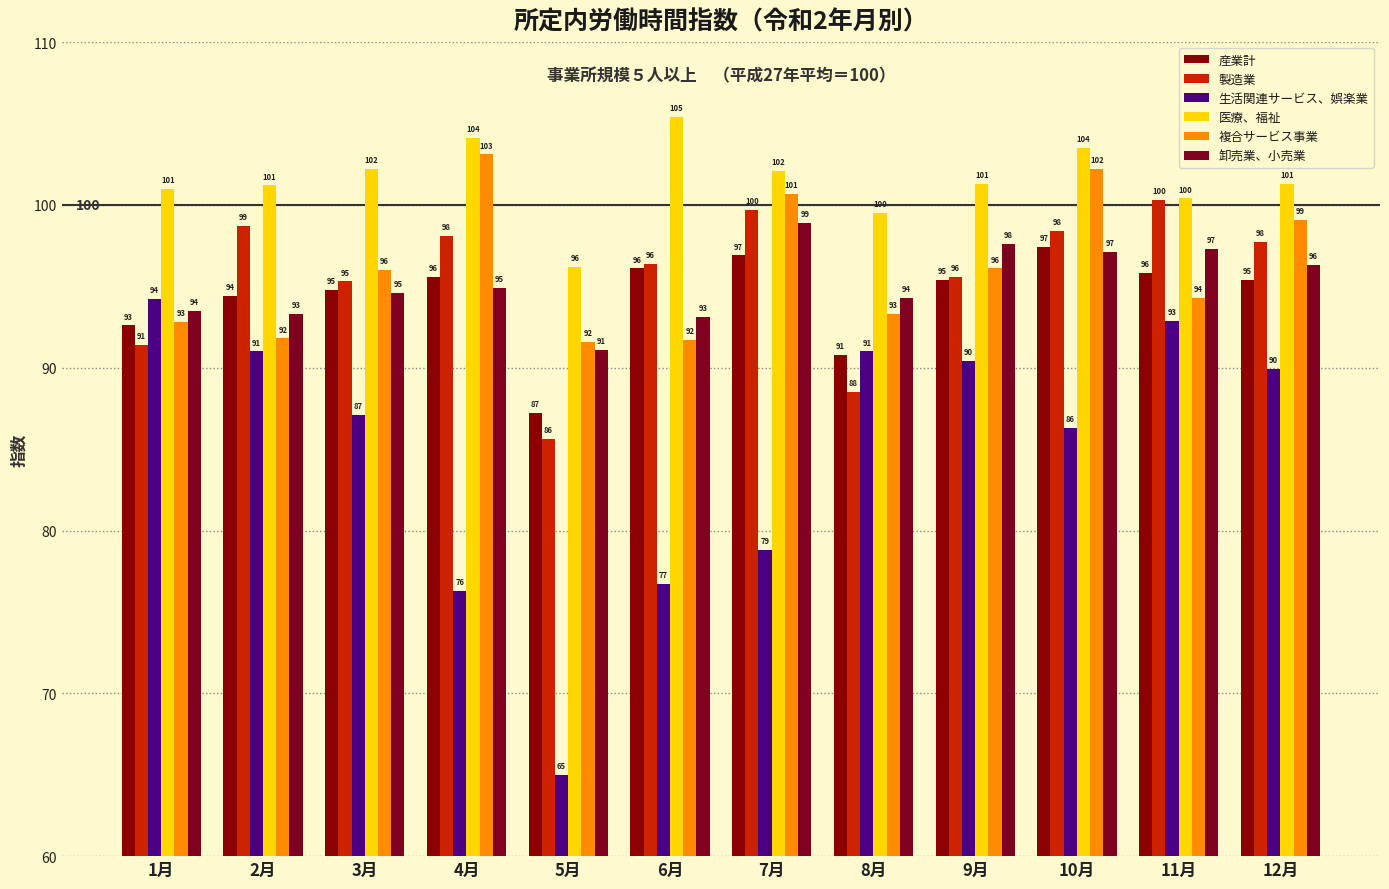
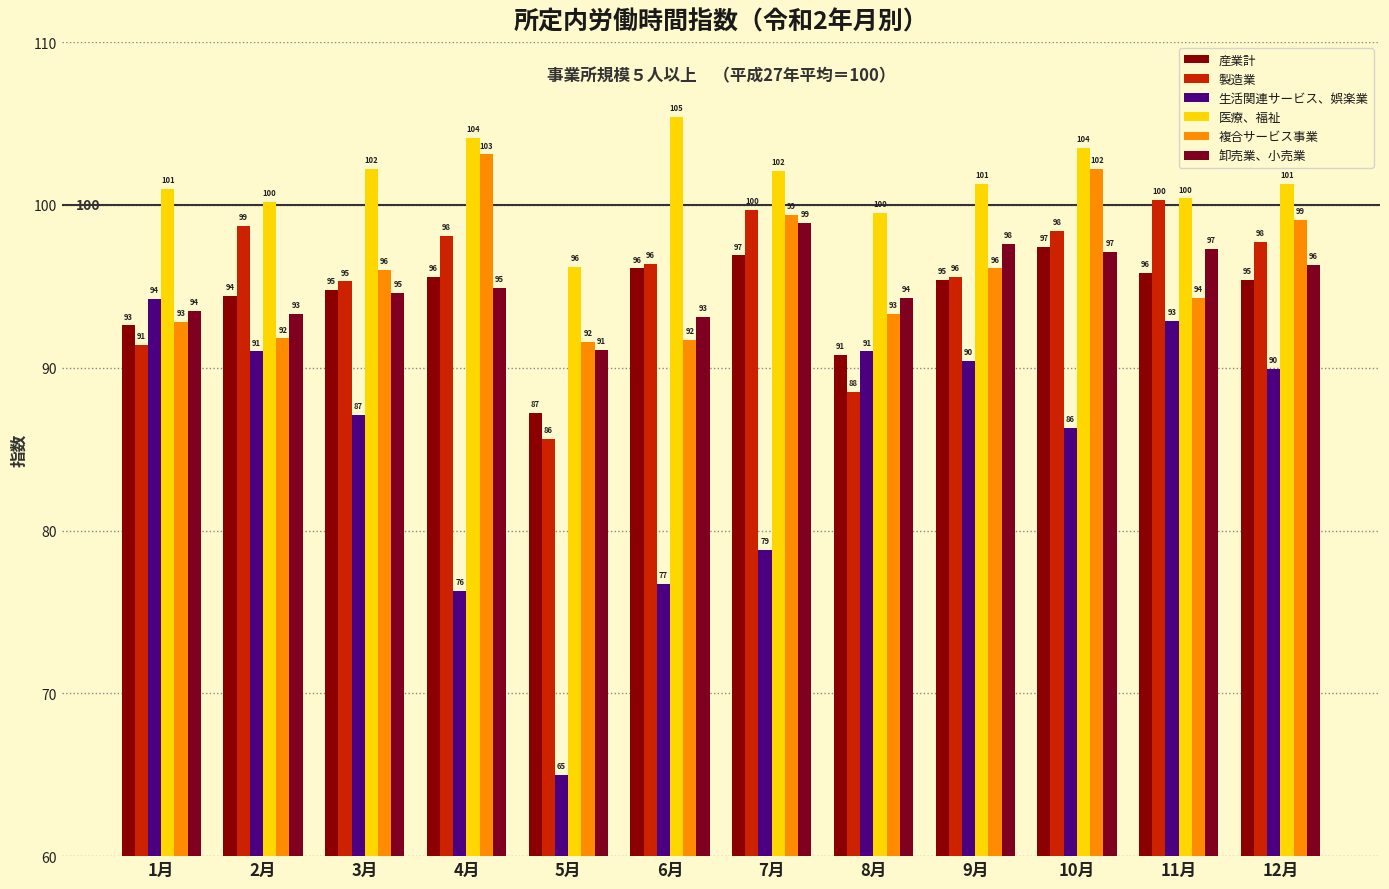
  {
    "製造業": {
      "1月": 91,
      "2月": 99,
      "3月": 95,
      "4月": 98,
      "5月": 86,
      "6月": 96,
      "7月": 100,
      "8月": 88,
      "9月": 96,
      "10月": 98,
      "11月": 100,
      "12月": 98
    },
    "生活関連サービス、娯楽業": {
      "1月": 94,
      "2月": 91,
      "3月": 87,
      "4月": 76,
      "5月": 65,
      "6月": 77,
      "7月": 79,
      "8月": 91,
      "9月": 90,
      "10月": 86,
      "11月": 93,
      "12月": 90
    },
    "医療、福祉": {
      "1月": 101,
-     "2月": 101,
+     "2月": 100,
      "3月": 102,
      "4月": 104,
      "5月": 96,
      "6月": 105,
      "7月": 102,
      "8月": 100,
      "9月": 101,
      "10月": 104,
      "11月": 100,
      "12月": 101
    },
    "複合サービス事業": {
      "1月": 93,
      "2月": 92,
      "3月": 96,
      "4月": 103,
      "5月": 92,
      "6月": 92,
-     "7月": 101,
+     "7月": 99,
      "8月": 93,
      "9月": 96,
      "10月": 102,
      "11月": 94,
      "12月": 99
    }
  }
